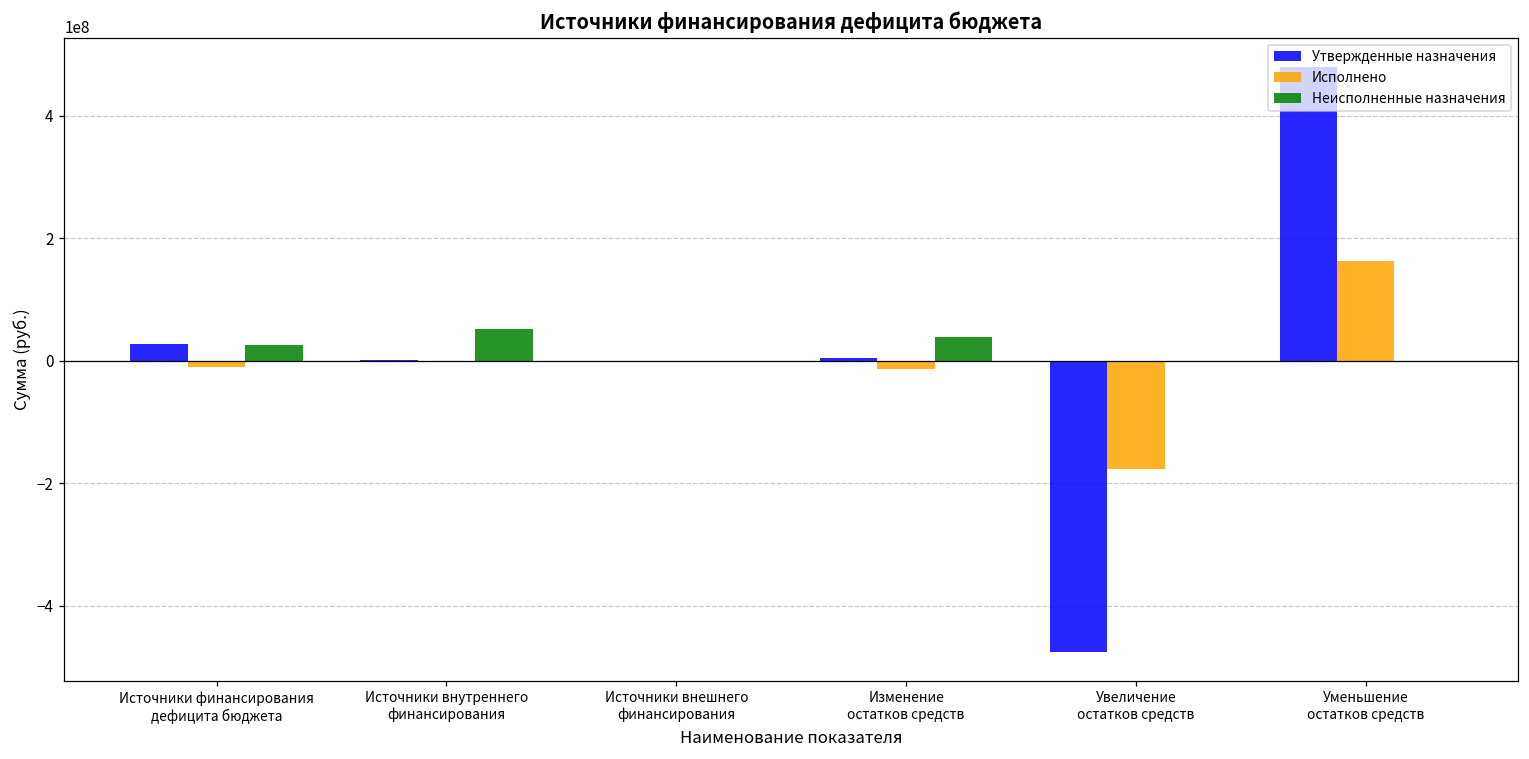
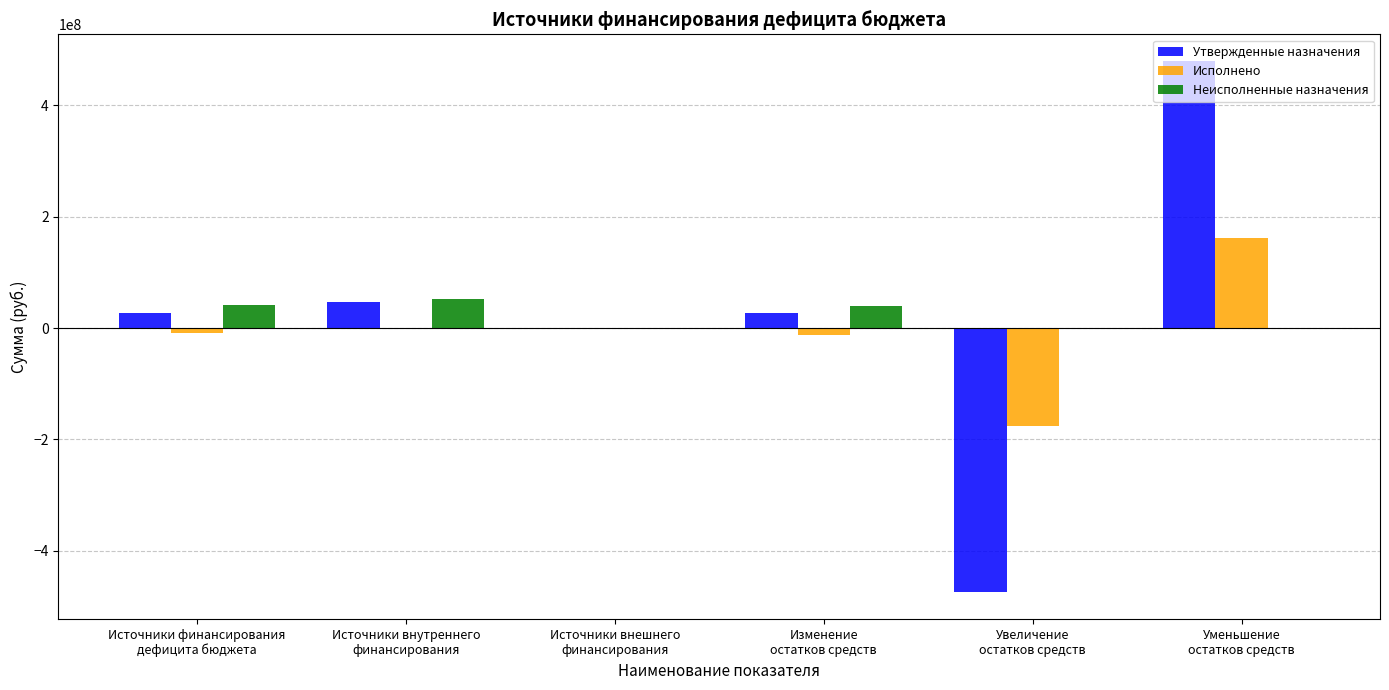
  {
    "Утвержденные назначения": {
      "Источники финансирования дефицита бюджета": 30000000,
-     "Источники внутреннего финансирования": 0,
+     "Источники внутреннего финансирования": 50000000,
      "Источники внешнего финансирования": 0,
-     "Изменение остатков средств": 10000000,
+     "Изменение остатков средств": 30000000,
      "Увеличение остатков средств": -470000000
    },
    "Исполнено": {
      "Источники финансирования дефицита бюджета": -10000000,
      "Источники внутреннего финансирования": 0,
      "Источники внешнего финансирования": 0,
      "Изменение остатков средств": -10000000,
      "Увеличение остатков средств": -180000000,
      "Уменьшение остатков средств": 160000000
    },
    "Неисполненные назначения": {
-     "Источники финансирования дефицита бюджета": 30000000,
+     "Источники финансирования дефицита бюджета": 40000000,
      "Источники внутреннего финансирования": 50000000,
      "Источники внешнего финансирования": 0,
      "Изменение остатков средств": 40000000,
      "Увеличение остатков средств": 0,
      "Уменьшение остатков средств": 0
    }
  }
